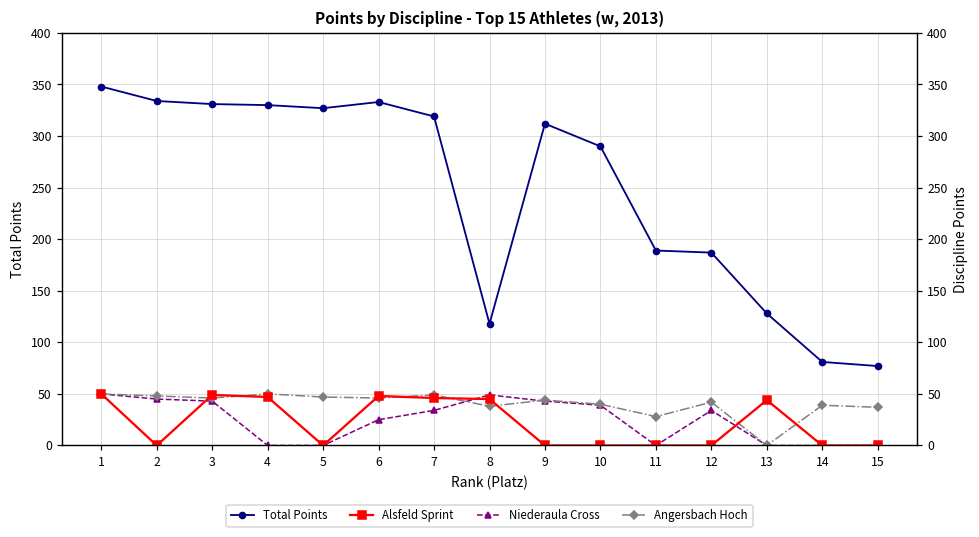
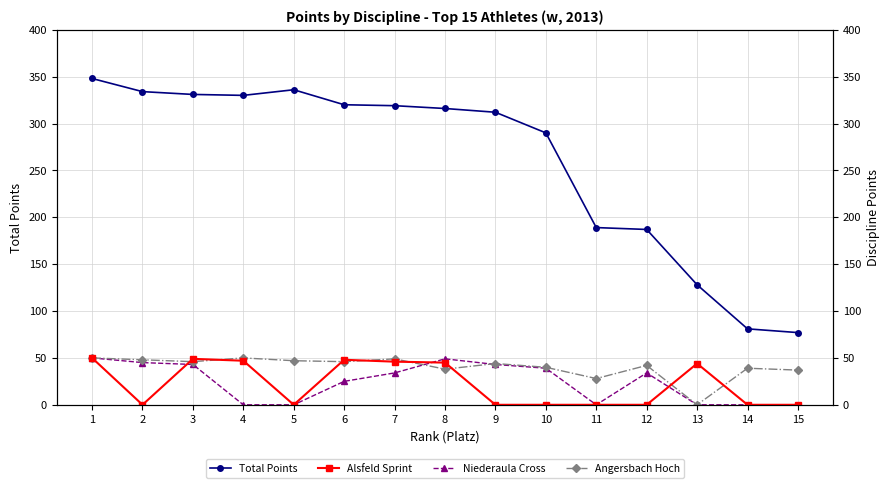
  {
    "Total Points": {
      "1": 350,
      "2": 330,
      "3": 330,
      "4": 330,
-     "5": 330,
-     "6": 330,
+     "5": 340,
+     "6": 320,
      "7": 320,
-     "8": 120,
+     "8": 320,
      "9": 310,
      "10": 290,
      "11": 190,
      "12": 190,
      "13": 130,
      "14": 80,
      "15": 80
    },
    "Niederaula Cross": {
      "2": 50,
      "3": 40,
      "4": 0,
      "5": 0,
      "6": 30,
      "7": 30,
      "8": 50,
      "11": 0,
      "12": 30,
      "14": 0,
      "15": 0
    },
    "Angersbach Hoch": {
      "2": 50,
      "3": 50,
      "4": 50,
      "5": 50,
      "6": 50,
      "7": 50,
      "8": 40,
      "11": 30,
      "12": 40,
      "14": 40,
      "15": 40
    },
    "Alsfeld Sprint": {
      "1": 50,
      "2": 0,
      "3": 50,
      "4": 50,
      "5": 0,
      "6": 50,
      "7": 50,
      "8": 50,
      "9": 0,
      "10": 0,
      "11": 0,
      "12": 0,
      "13": 40,
      "14": 0,
      "15": 0
    }
  }
